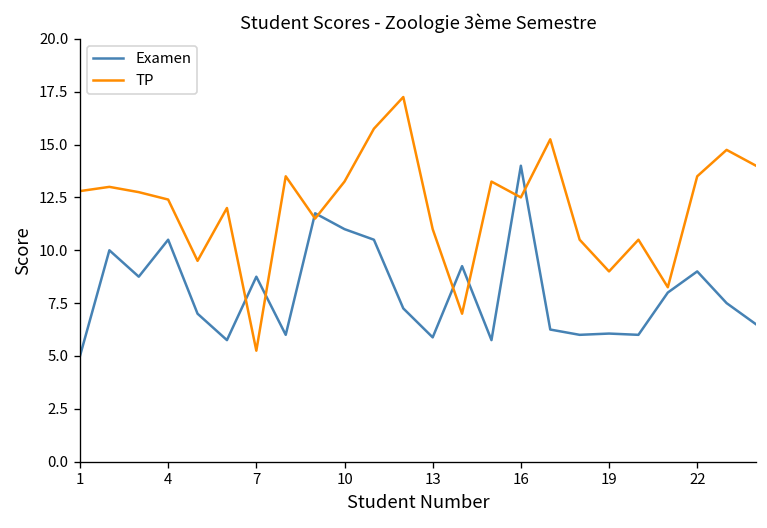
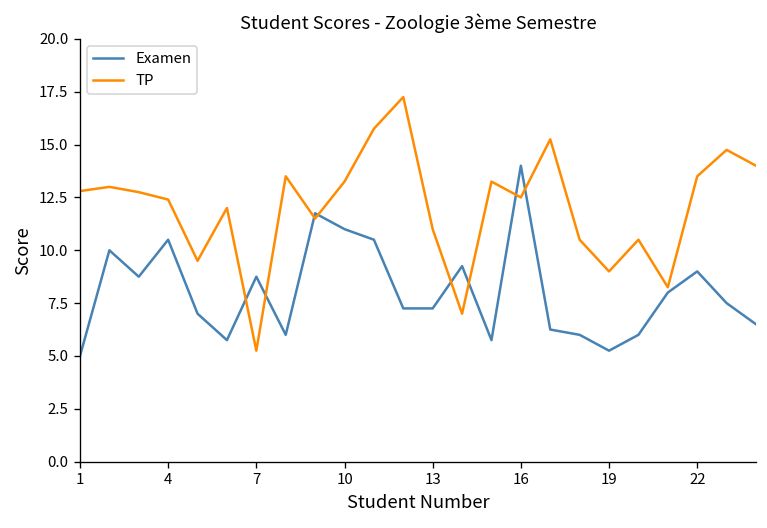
  {
    "Examen": {
      "1": 5.0,
      "4": 10.5,
      "7": 8.8,
      "10": 11.0,
-     "13": 5.9,
+     "13": 7.3,
      "16": 14.0,
-     "19": 6.1,
+     "19": 5.3,
      "22": 9.0
    },
    "TP": {
      "1": 12.8,
      "4": 12.4,
      "7": 5.3,
      "10": 13.3,
      "13": 11.0,
      "16": 12.5,
      "19": 9.0,
      "22": 13.5
    }
  }
